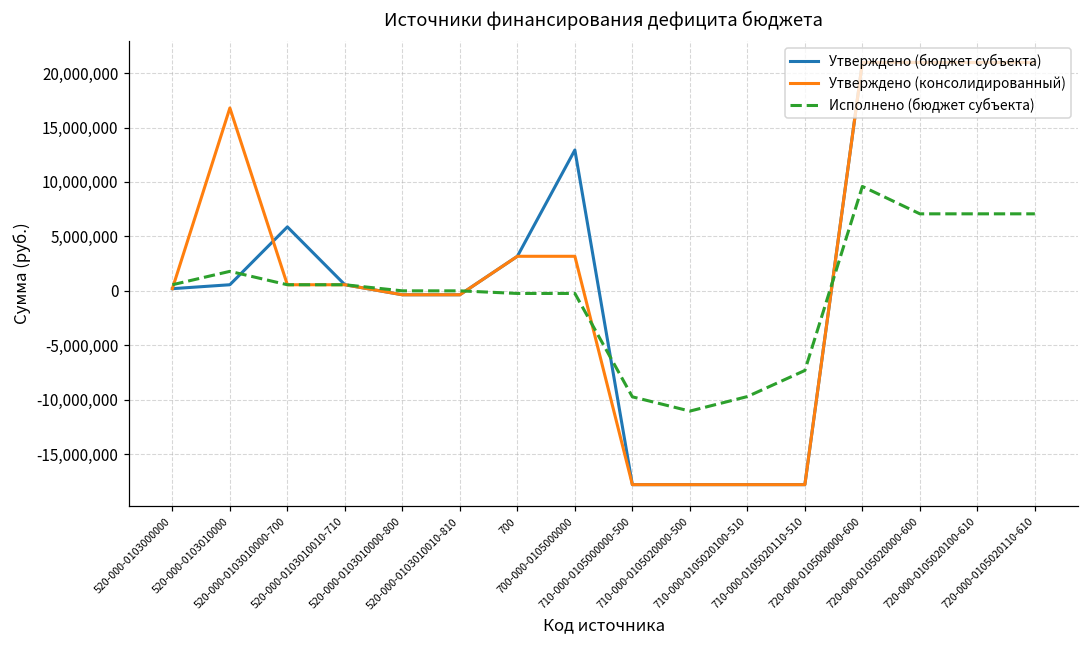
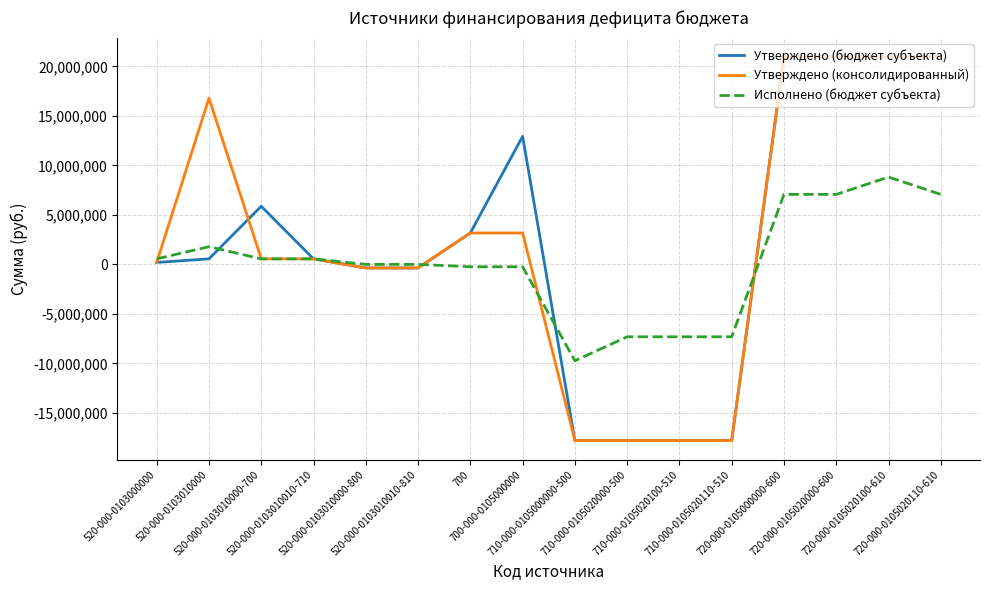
  {
    "Утверждено (бюджет субъекта)": {
      "520-000-0103010000": "1,000,000",
      "520-000-0103010000-700": "6,000,000",
      "700-000-0105000000": "13,000,000"
    },
    "Утверждено (консолидированный)": {
      "520-000-0103010000": "17,000,000",
      "700-000-0105000000": "3,000,000"
    },
    "Исполнено (бюджет субъекта)": {
      "520-000-0103000000": "1,000,000",
      "520-000-0103010000": "2,000,000",
      "520-000-0103010000-800": "0",
      "520-000-0103010010-810": "0",
      "700": "0",
      "700-000-0105000000": "0",
      "710-000-0105000000-500": "-10,000,000",
-     "710-000-0105020000-500": "-11,000,000",
-     "710-000-0105020100-510": "-10,000,000",
+     "710-000-0105020000-500": "-7,000,000",
+     "710-000-0105020100-510": "-7,000,000",
      "710-000-0105020110-510": "-7,000,000",
-     "720-000-0105000000-600": "10,000,000",
+     "720-000-0105000000-600": "7,000,000",
      "720-000-0105020000-600": "7,000,000",
-     "720-000-0105020100-610": "7,000,000",
+     "720-000-0105020100-610": "9,000,000",
      "720-000-0105020110-610": "7,000,000"
    }
  }
